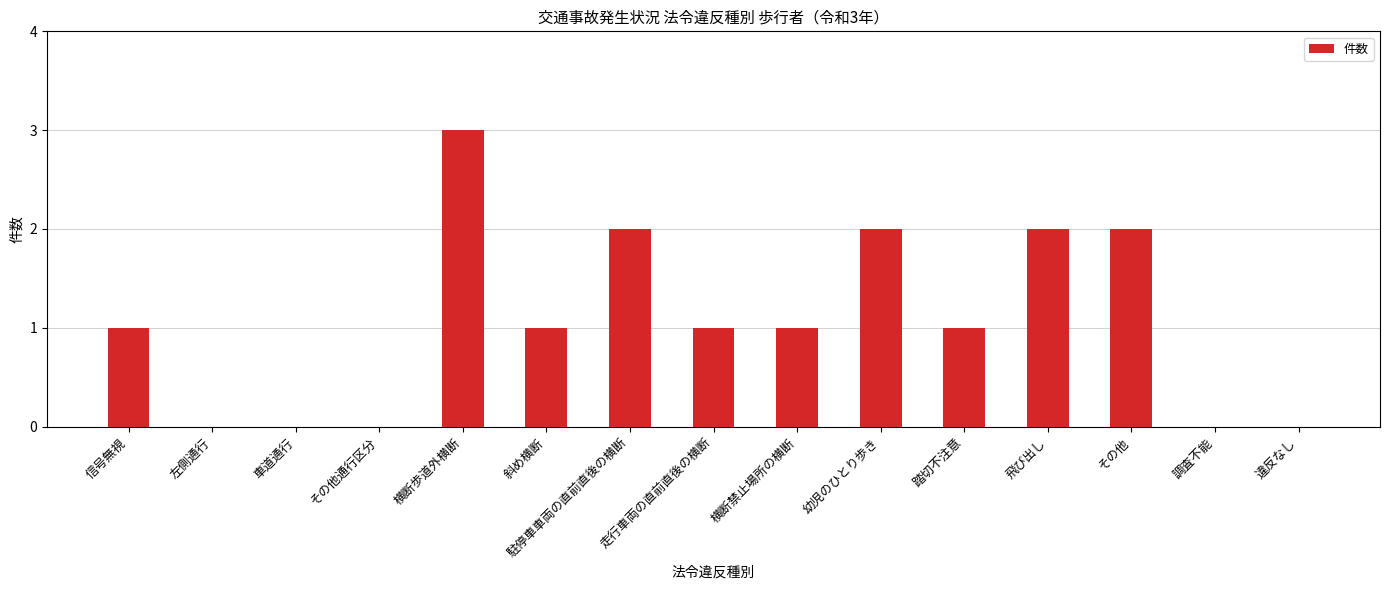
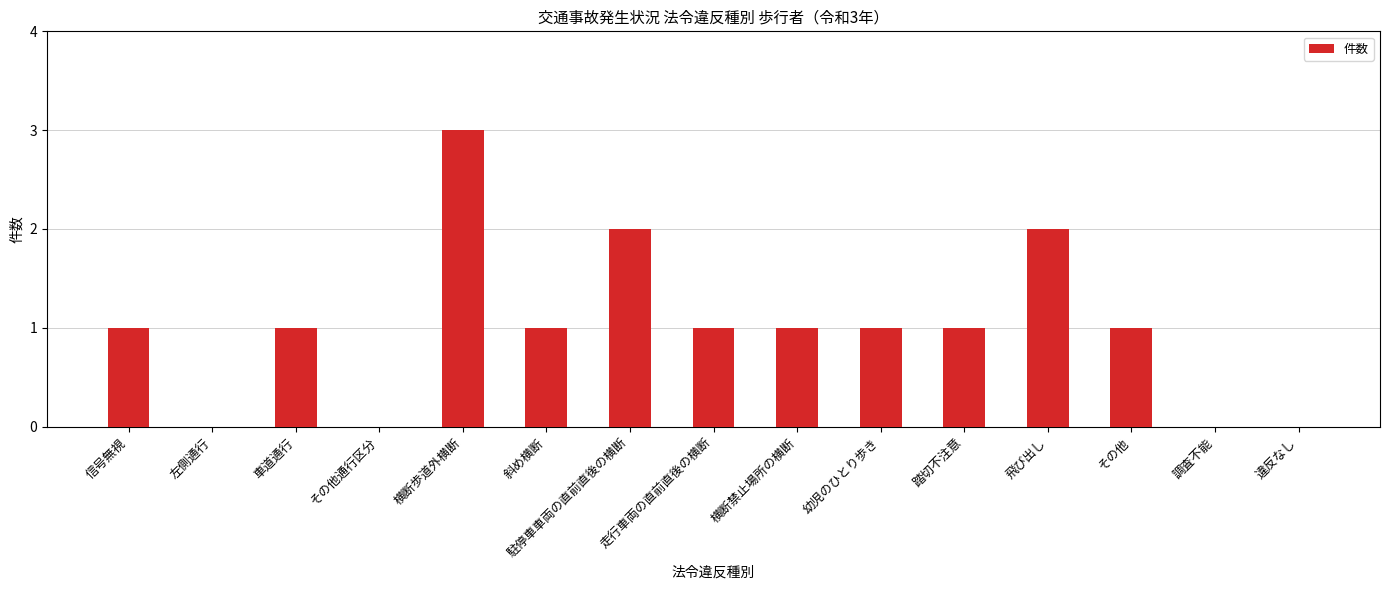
  {
    "信号無視": 1,
    "左側通行": 0,
-   "車道通行": 0,
+   "車道通行": 1,
    "その他通行区分": 0,
    "横断歩道外横断": 3,
    "斜め横断": 1,
    "駐停車車両の直前直後の横断": 2,
    "走行車両の直前直後の横断": 1,
    "横断禁止場所の横断": 1,
-   "幼児のひとり歩き": 2,
+   "幼児のひとり歩き": 1,
    "踏切不注意": 1,
    "飛び出し": 2,
-   "その他": 2,
+   "その他": 1,
    "調査不能": 0,
    "違反なし": 0
  }
